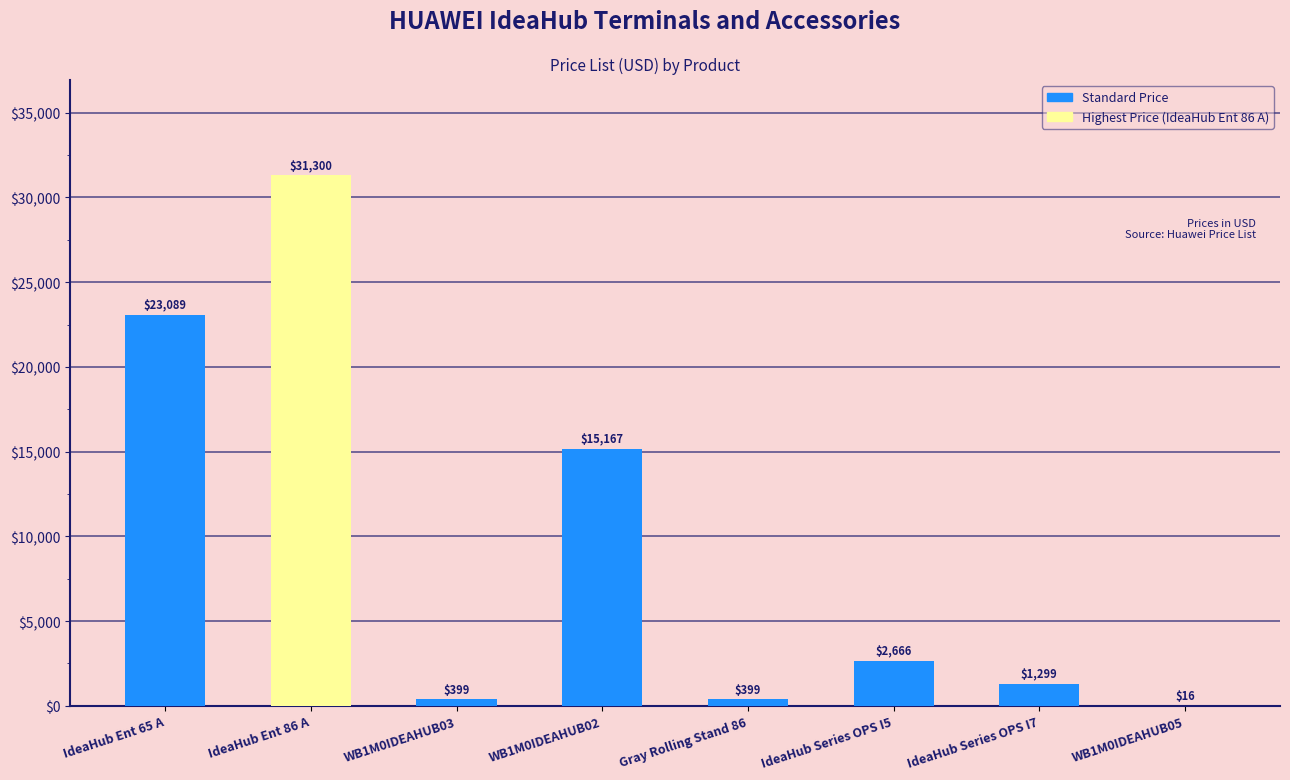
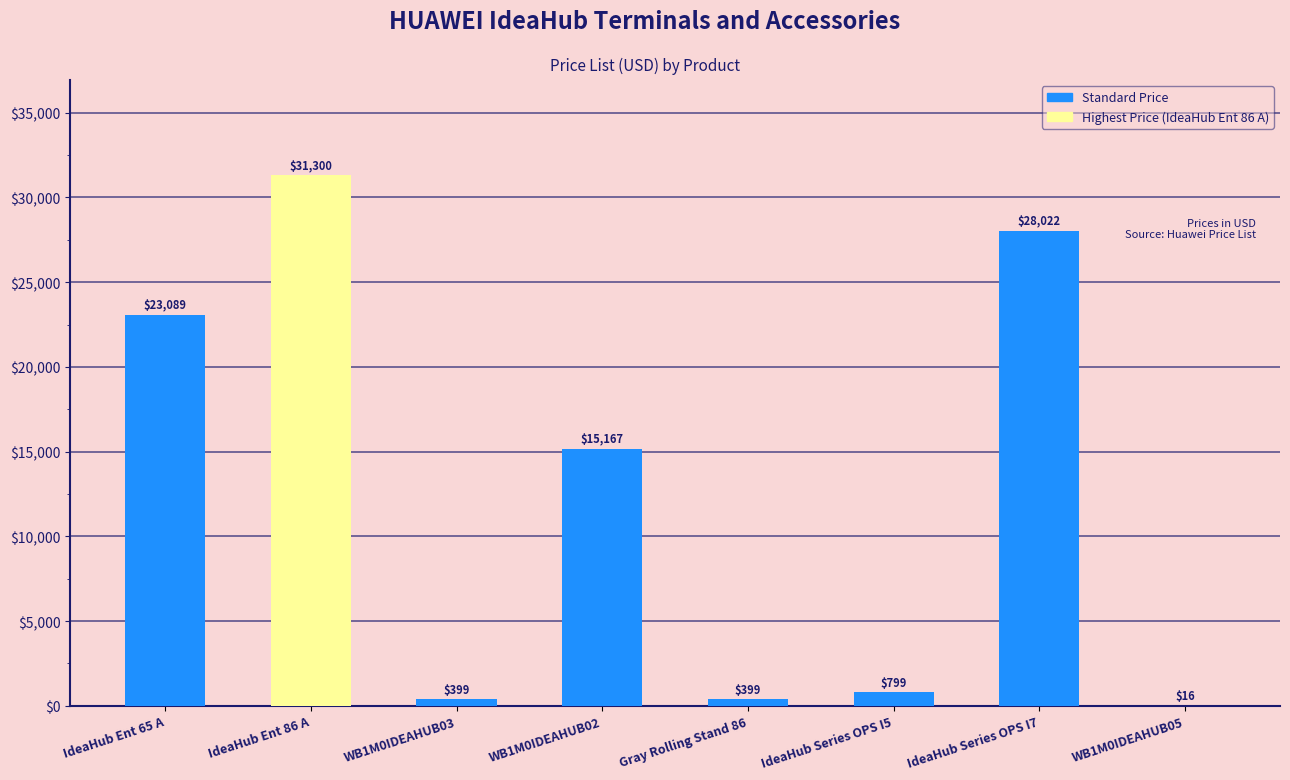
  {
    "IdeaHub Ent 65 A": "$23,089",
    "IdeaHub Ent 86 A": "$31,300",
    "WB1M0IDEAHUB03": "$399",
    "WB1M0IDEAHUB02": "$15,167",
    "Gray Rolling Stand 86": "$399",
-   "IdeaHub Series OPS I5": "$2,666",
-   "IdeaHub Series OPS I7": "$1,299",
+   "IdeaHub Series OPS I5": "$799",
+   "IdeaHub Series OPS I7": "$28,022",
    "WB1M0IDEAHUB05": "$16"
  }
